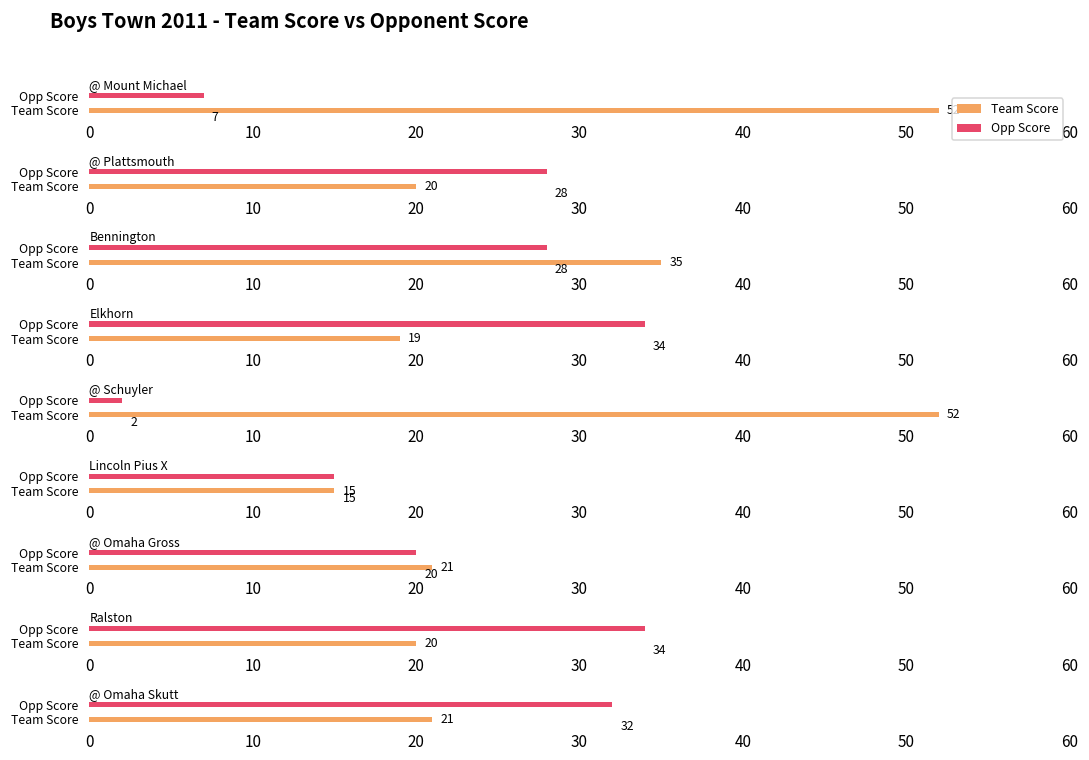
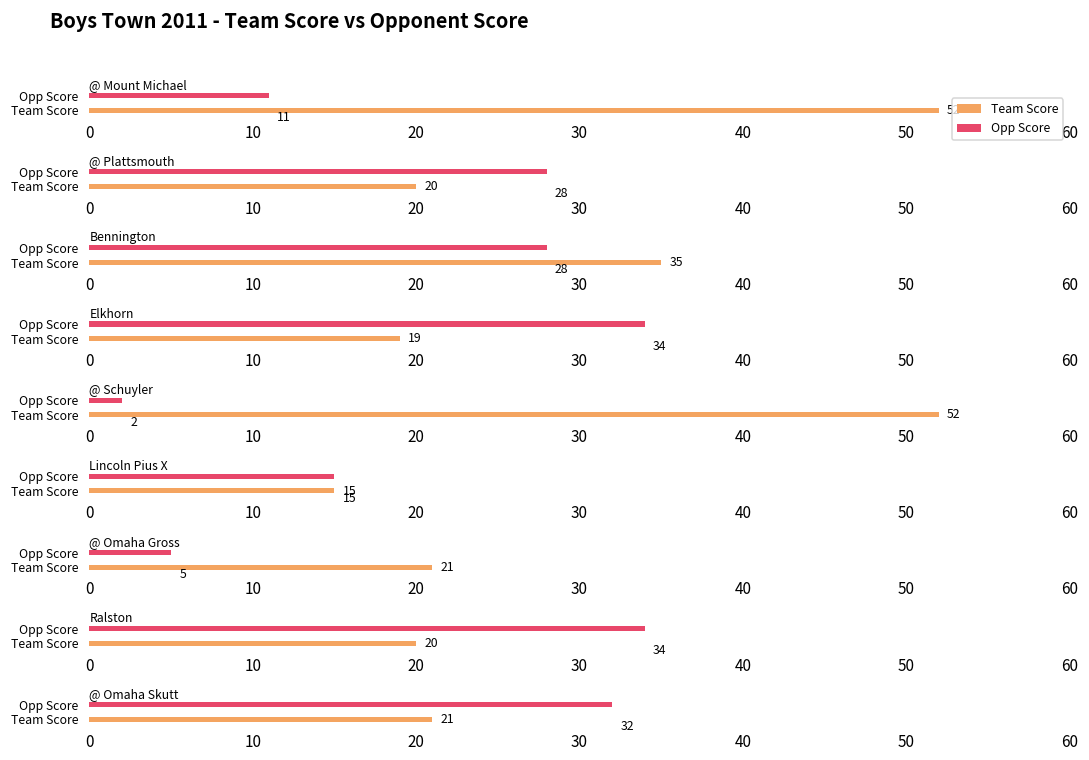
  {
    "@ Mount Michael": {
-     "Opp Score": 7
+     "Opp Score": 11
    },
    "@ Plattsmouth": {
      "Opp Score": 28,
      "Team Score": 20
    },
    "Bennington": {
      "Opp Score": 28,
      "Team Score": 35
    },
    "Elkhorn": {
      "Opp Score": 34,
      "Team Score": 19
    },
    "@ Schuyler": {
      "Opp Score": 2,
      "Team Score": 52
    },
    "@ Omaha Gross": {
-     "Opp Score": 20,
+     "Opp Score": 5,
      "Team Score": 21
    },
    "Ralston": {
      "Opp Score": 34,
      "Team Score": 20
    },
    "@ Omaha Skutt": {
      "Opp Score": 32,
      "Team Score": 21
    }
  }
